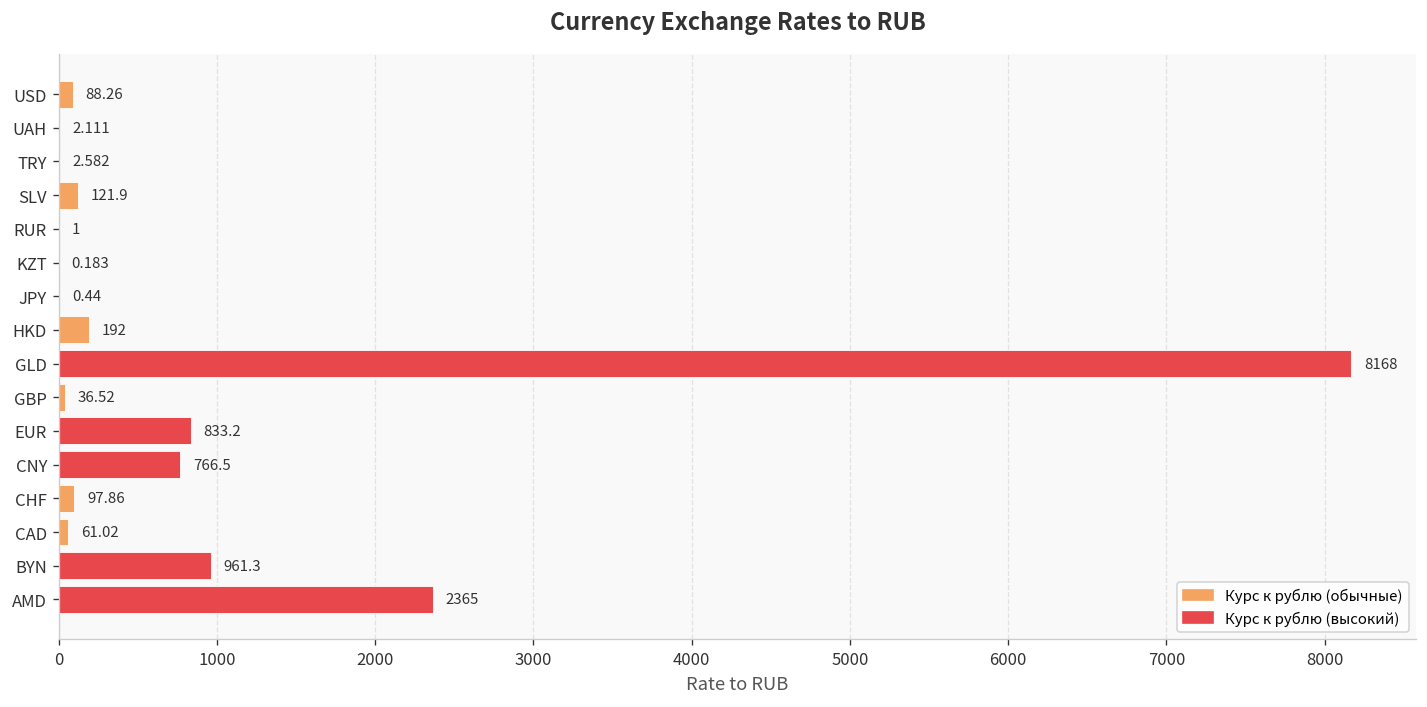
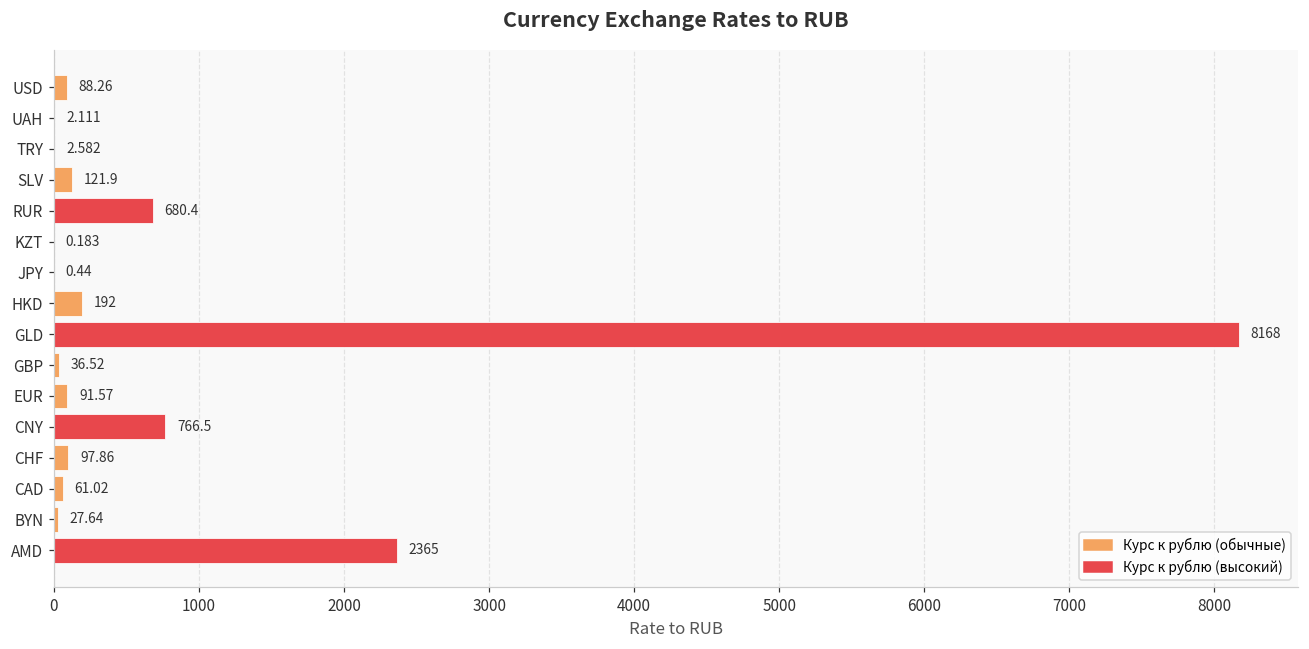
  {
    "USD": 88.26,
    "UAH": 2.111,
    "TRY": 2.582,
    "SLV": 121.9,
-   "RUR": 1,
+   "RUR": 680.4,
    "KZT": 0.183,
    "JPY": 0.44,
    "HKD": 192,
    "GLD": 8168,
    "GBP": 36.52,
-   "EUR": 833.2,
+   "EUR": 91.57,
    "CNY": 766.5,
    "CHF": 97.86,
    "CAD": 61.02,
-   "BYN": 961.3,
+   "BYN": 27.64,
    "AMD": 2365
  }
